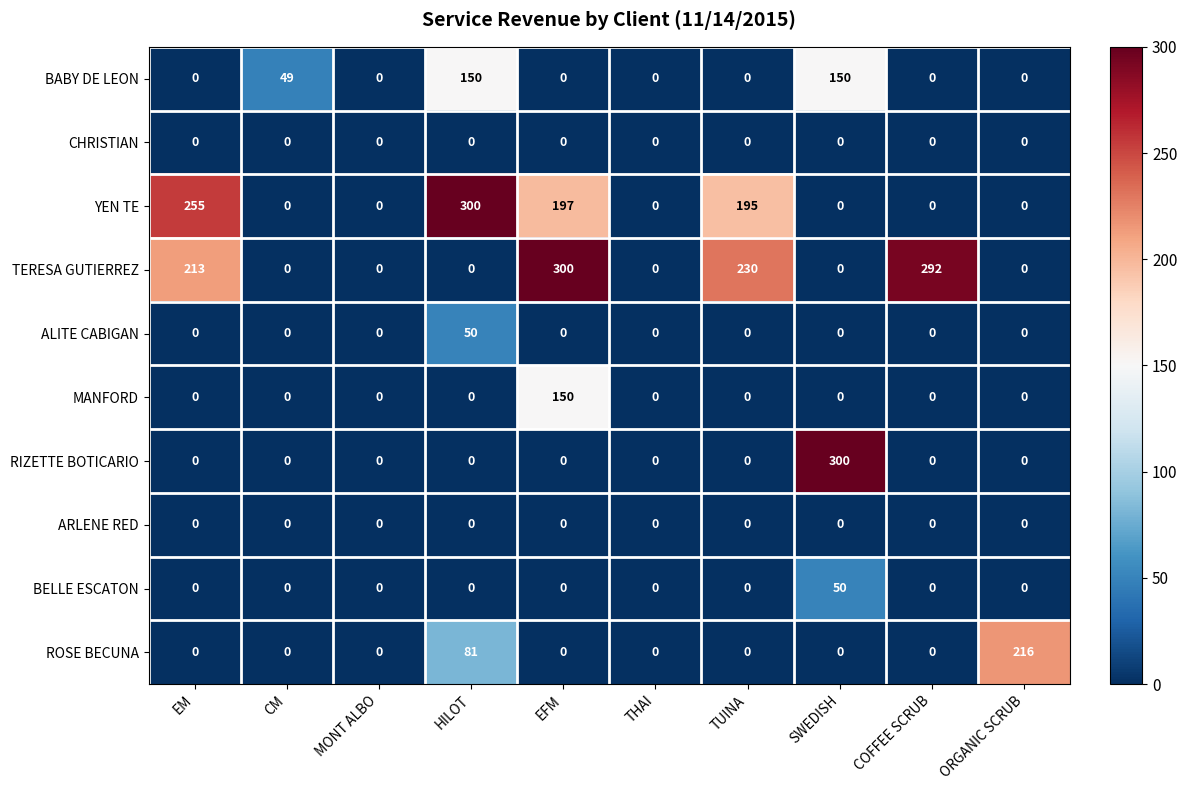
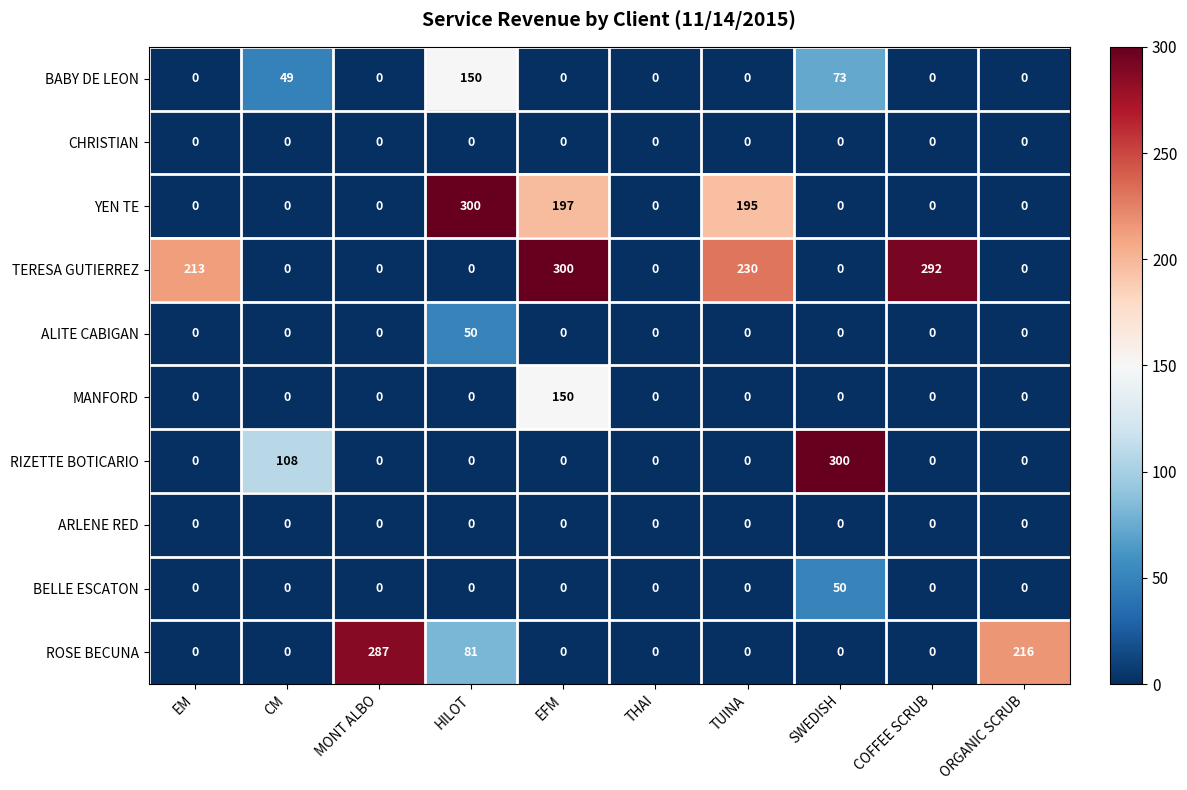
  {
    "BABY DE LEON": {
      "EM": 0,
      "CM": 49,
      "MONT ALBO": 0,
      "HILOT": 150,
      "EFM": 0,
      "THAI": 0,
      "TUINA": 0,
-     "SWEDISH": 150,
+     "SWEDISH": 73,
      "COFFEE SCRUB": 0,
      "ORGANIC SCRUB": 0
    },
    "CHRISTIAN": {
      "EM": 0,
      "CM": 0,
      "MONT ALBO": 0,
      "HILOT": 0,
      "EFM": 0,
      "THAI": 0,
      "TUINA": 0,
      "SWEDISH": 0,
      "COFFEE SCRUB": 0,
      "ORGANIC SCRUB": 0
    },
    "YEN TE": {
-     "EM": 255,
+     "EM": 0,
      "CM": 0,
      "MONT ALBO": 0,
      "HILOT": 300,
      "EFM": 197,
      "THAI": 0,
      "TUINA": 195,
      "SWEDISH": 0,
      "COFFEE SCRUB": 0,
      "ORGANIC SCRUB": 0
    },
    "TERESA GUTIERREZ": {
      "EM": 213,
      "CM": 0,
      "MONT ALBO": 0,
      "HILOT": 0,
      "EFM": 300,
      "THAI": 0,
      "TUINA": 230,
      "SWEDISH": 0,
      "COFFEE SCRUB": 292,
      "ORGANIC SCRUB": 0
    },
    "ALITE CABIGAN": {
      "EM": 0,
      "CM": 0,
      "MONT ALBO": 0,
      "HILOT": 50,
      "EFM": 0,
      "THAI": 0,
      "TUINA": 0,
      "SWEDISH": 0,
      "COFFEE SCRUB": 0,
      "ORGANIC SCRUB": 0
    },
    "MANFORD": {
      "EM": 0,
      "CM": 0,
      "MONT ALBO": 0,
      "HILOT": 0,
      "EFM": 150,
      "THAI": 0,
      "TUINA": 0,
      "SWEDISH": 0,
      "COFFEE SCRUB": 0,
      "ORGANIC SCRUB": 0
    },
    "RIZETTE BOTICARIO": {
      "EM": 0,
-     "CM": 0,
+     "CM": 108,
      "MONT ALBO": 0,
      "HILOT": 0,
      "EFM": 0,
      "THAI": 0,
      "TUINA": 0,
      "SWEDISH": 300,
      "COFFEE SCRUB": 0,
      "ORGANIC SCRUB": 0
    },
    "ARLENE RED": {
      "EM": 0,
      "CM": 0,
      "MONT ALBO": 0,
      "HILOT": 0,
      "EFM": 0,
      "THAI": 0,
      "TUINA": 0,
      "SWEDISH": 0,
      "COFFEE SCRUB": 0,
      "ORGANIC SCRUB": 0
    },
    "BELLE ESCATON": {
      "EM": 0,
      "CM": 0,
      "MONT ALBO": 0,
      "HILOT": 0,
      "EFM": 0,
      "THAI": 0,
      "TUINA": 0,
      "SWEDISH": 50,
      "COFFEE SCRUB": 0,
      "ORGANIC SCRUB": 0
    },
    "ROSE BECUNA": {
      "EM": 0,
      "CM": 0,
-     "MONT ALBO": 0,
+     "MONT ALBO": 287,
      "HILOT": 81,
      "EFM": 0,
      "THAI": 0,
      "TUINA": 0,
      "SWEDISH": 0,
      "COFFEE SCRUB": 0,
      "ORGANIC SCRUB": 216
    }
  }
